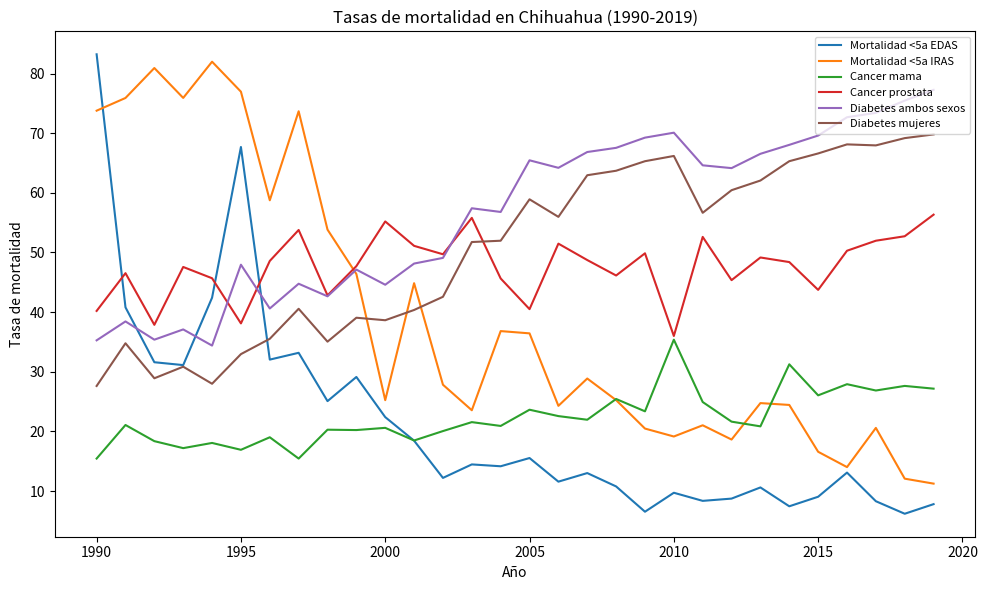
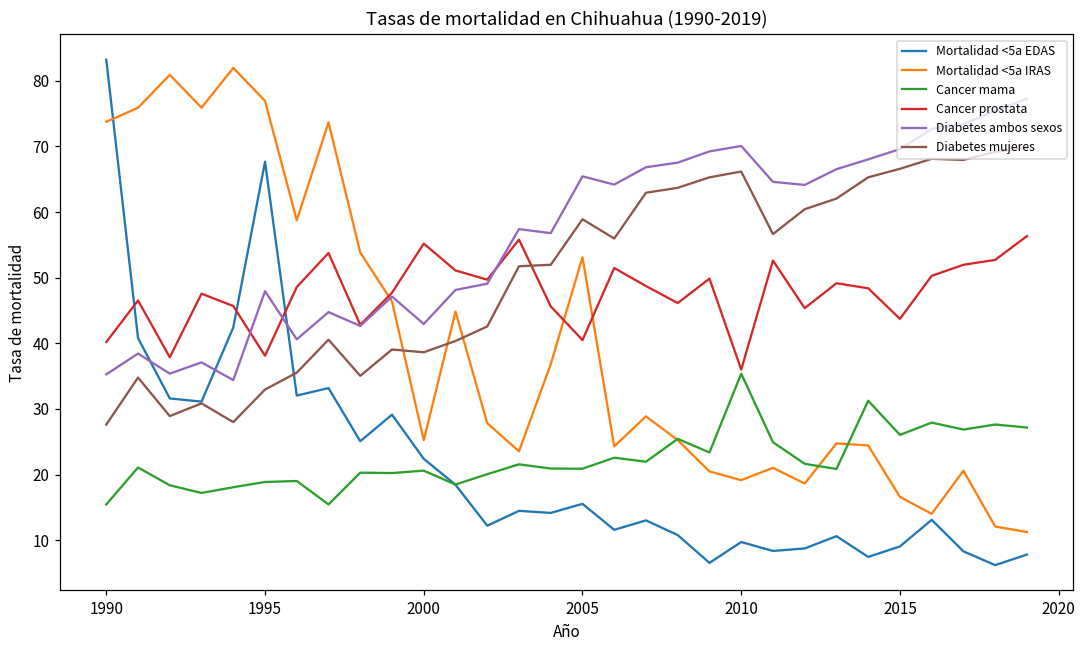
  {
    "Mortalidad <5a EDAS": {
      "1990": 83,
      "1995": 68,
      "2000": 22,
      "2005": 16,
      "2010": 10,
      "2015": 9
    },
    "Mortalidad <5a IRAS": {
      "1990": 74,
      "1995": 77,
      "2000": 25,
-     "2005": 36,
+     "2005": 53,
      "2010": 19,
      "2015": 17
    },
    "Cancer mama": {
      "1990": 15,
-     "1995": 17,
+     "1995": 19,
      "2000": 21,
-     "2005": 24,
+     "2005": 21,
      "2010": 35,
      "2015": 26
    },
    "Cancer prostata": {
      "1990": 40,
      "1995": 38,
      "2000": 55,
      "2005": 41,
      "2010": 36,
      "2015": 44
    },
    "Diabetes ambos sexos": {
      "1990": 35,
      "1995": 48,
-     "2000": 45,
+     "2000": 43,
      "2005": 65,
      "2010": 70,
      "2015": 70
    },
    "Diabetes mujeres": {
      "1990": 28,
      "1995": 33,
      "2000": 39,
      "2005": 59,
      "2010": 66,
      "2015": 67
    }
  }
